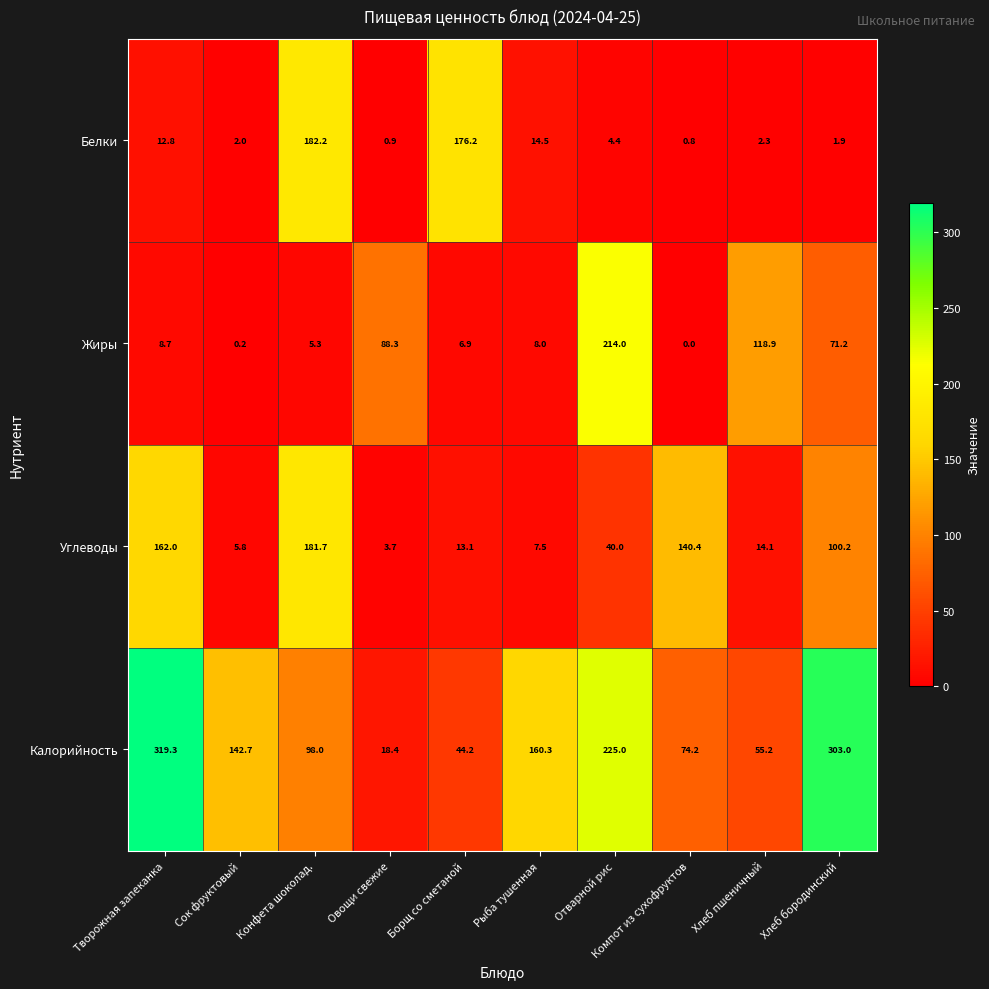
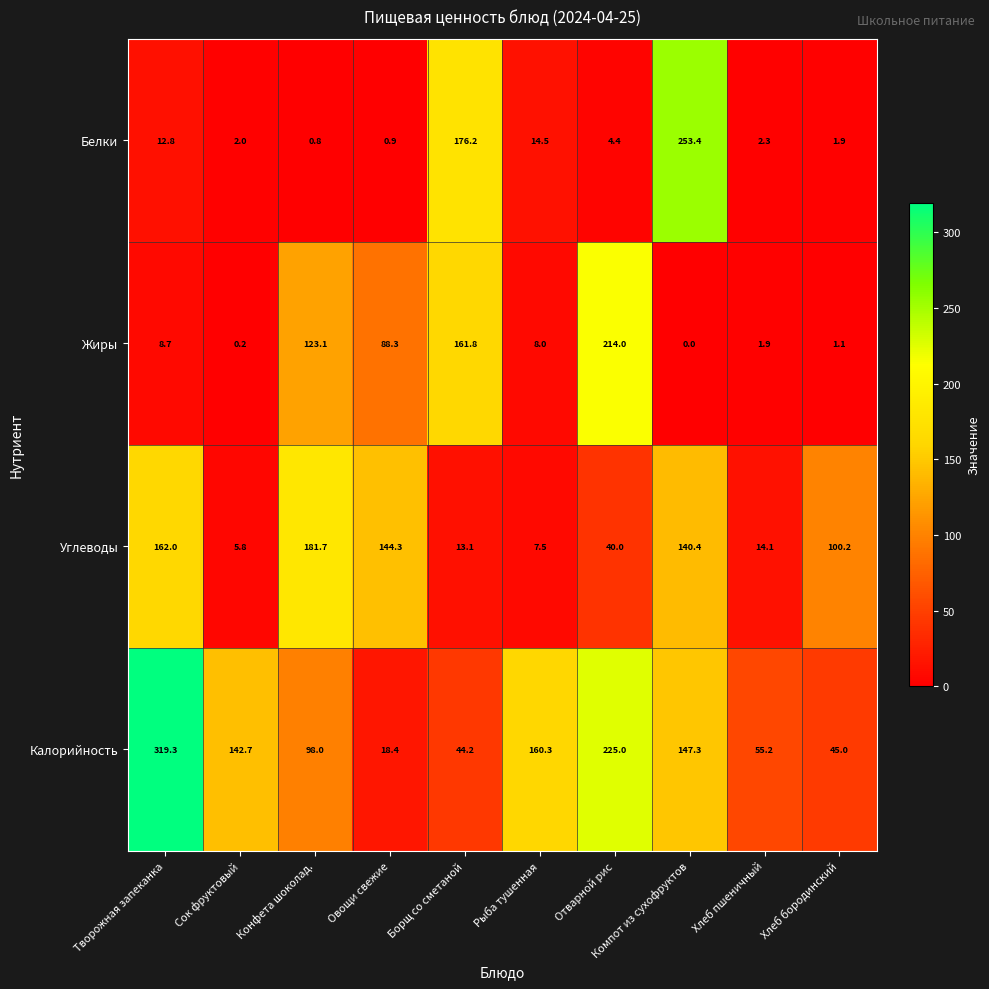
  {
    "Белки": {
      "Творожная запеканка": 12.8,
      "Сок фруктовый": 2.0,
-     "Конфета шоколад.": 182.2,
+     "Конфета шоколад.": 0.8,
      "Овощи свежие": 0.9,
      "Борщ со сметаной": 176.2,
      "Рыба тушенная": 14.5,
      "Отварной рис": 4.4,
-     "Компот из сухофруктов": 0.8,
+     "Компот из сухофруктов": 253.4,
      "Хлеб пшеничный": 2.3,
      "Хлеб бородинский": 1.9
    },
    "Жиры": {
      "Творожная запеканка": 8.7,
      "Сок фруктовый": 0.2,
-     "Конфета шоколад.": 5.3,
+     "Конфета шоколад.": 123.1,
      "Овощи свежие": 88.3,
-     "Борщ со сметаной": 6.9,
+     "Борщ со сметаной": 161.8,
      "Рыба тушенная": 8.0,
      "Отварной рис": 214.0,
      "Компот из сухофруктов": 0.0,
-     "Хлеб пшеничный": 118.9,
-     "Хлеб бородинский": 71.2
+     "Хлеб пшеничный": 1.9,
+     "Хлеб бородинский": 1.1
    },
    "Углеводы": {
      "Творожная запеканка": 162.0,
      "Сок фруктовый": 5.8,
      "Конфета шоколад.": 181.7,
-     "Овощи свежие": 3.7,
+     "Овощи свежие": 144.3,
      "Борщ со сметаной": 13.1,
      "Рыба тушенная": 7.5,
      "Отварной рис": 40.0,
      "Компот из сухофруктов": 140.4,
      "Хлеб пшеничный": 14.1,
      "Хлеб бородинский": 100.2
    },
    "Калорийность": {
      "Творожная запеканка": 319.3,
      "Сок фруктовый": 142.7,
      "Конфета шоколад.": 98.0,
      "Овощи свежие": 18.4,
      "Борщ со сметаной": 44.2,
      "Рыба тушенная": 160.3,
      "Отварной рис": 225.0,
-     "Компот из сухофруктов": 74.2,
+     "Компот из сухофруктов": 147.3,
      "Хлеб пшеничный": 55.2,
-     "Хлеб бородинский": 303.0
+     "Хлеб бородинский": 45.0
    }
  }
